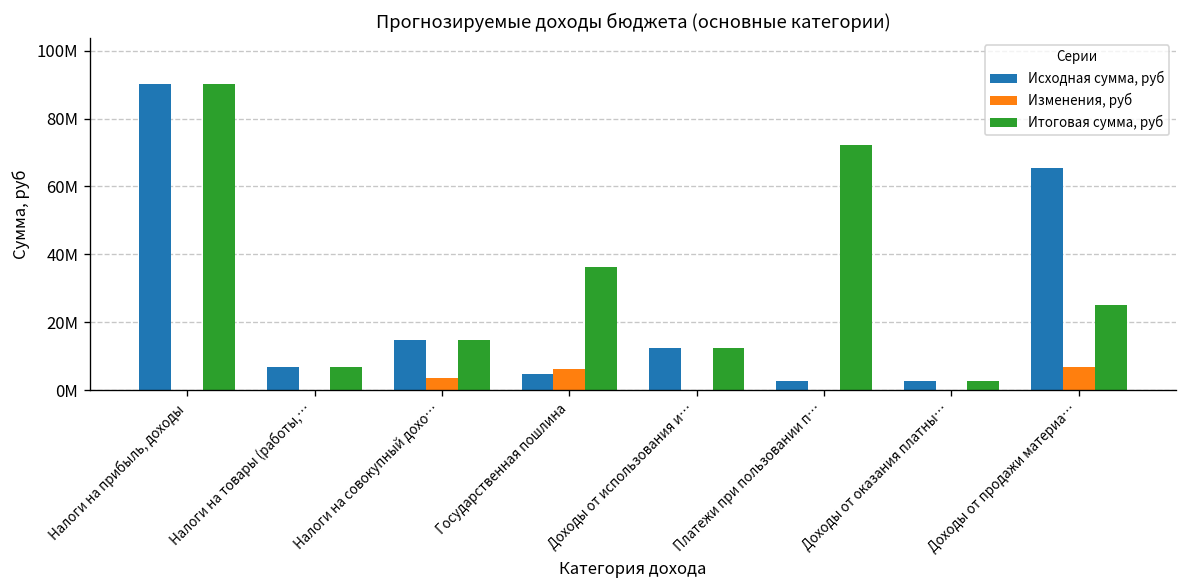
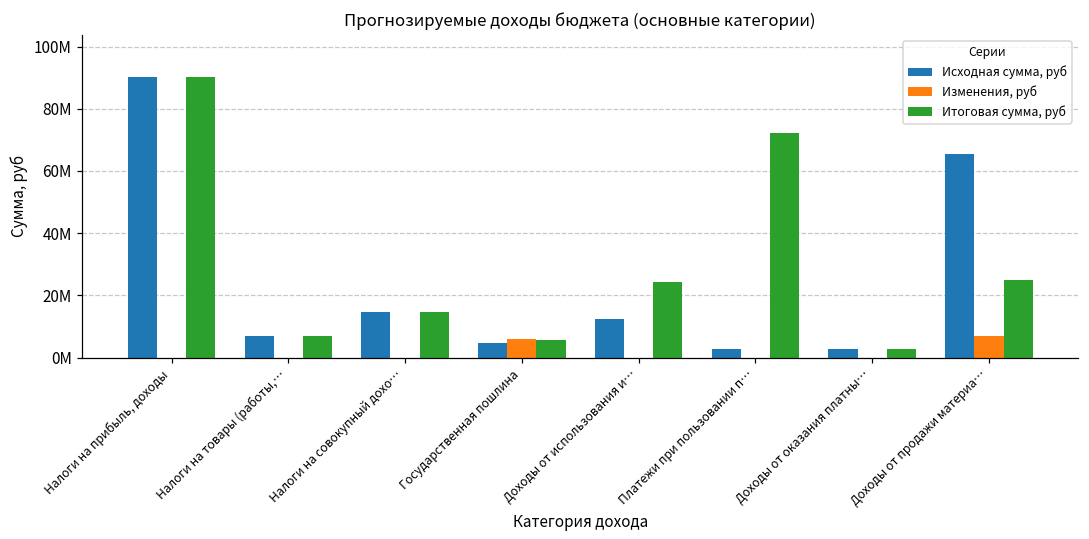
  {
    "Исходная сумма, руб": {
      "Налоги на прибыль, доходы": 90000000,
      "Налоги на товары (работы,…": 7000000,
      "Налоги на совокупный дохо…": 15000000,
      "Государственная пошлина": 5000000,
      "Доходы от использования и…": 12000000,
      "Платежи при пользовании п…": 3000000,
      "Доходы от оказания платны…": 3000000,
      "Доходы от продажи материа…": 65000000
    },
    "Изменения, руб": {
      "Налоги на прибыль, доходы": 0,
      "Налоги на товары (работы,…": 0,
-     "Налоги на совокупный дохо…": 3000000,
+     "Налоги на совокупный дохо…": 0,
      "Государственная пошлина": 6000000,
      "Доходы от использования и…": 0,
      "Платежи при пользовании п…": 0,
      "Доходы от оказания платны…": 0,
      "Доходы от продажи материа…": 7000000
    },
    "Итоговая сумма, руб": {
      "Налоги на прибыль, доходы": 90000000,
      "Налоги на товары (работы,…": 7000000,
      "Налоги на совокупный дохо…": 15000000,
-     "Государственная пошлина": 36000000,
-     "Доходы от использования и…": 12000000,
+     "Государственная пошлина": 6000000,
+     "Доходы от использования и…": 24000000,
      "Платежи при пользовании п…": 72000000,
      "Доходы от оказания платны…": 3000000,
      "Доходы от продажи материа…": 25000000
    }
  }
